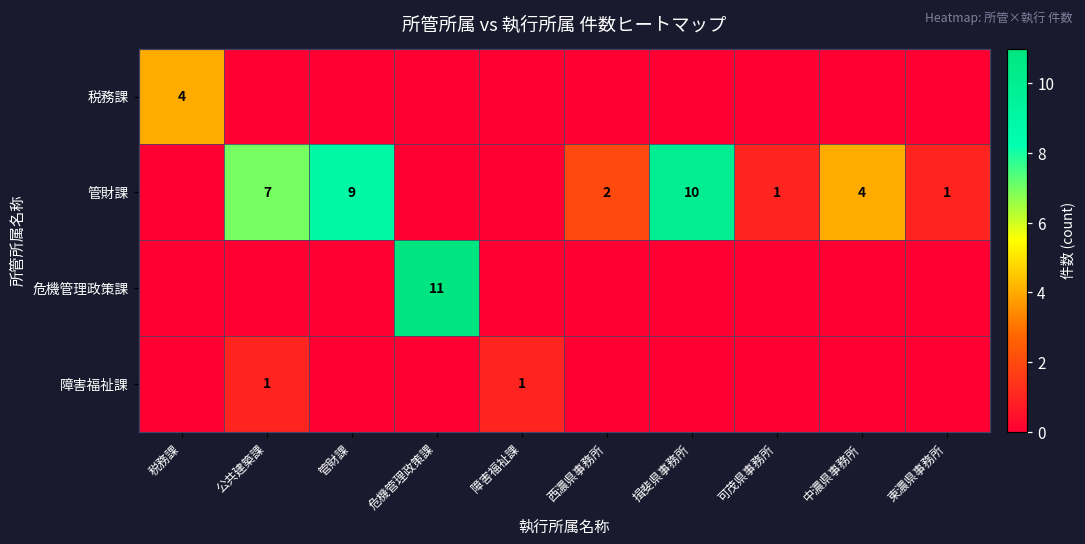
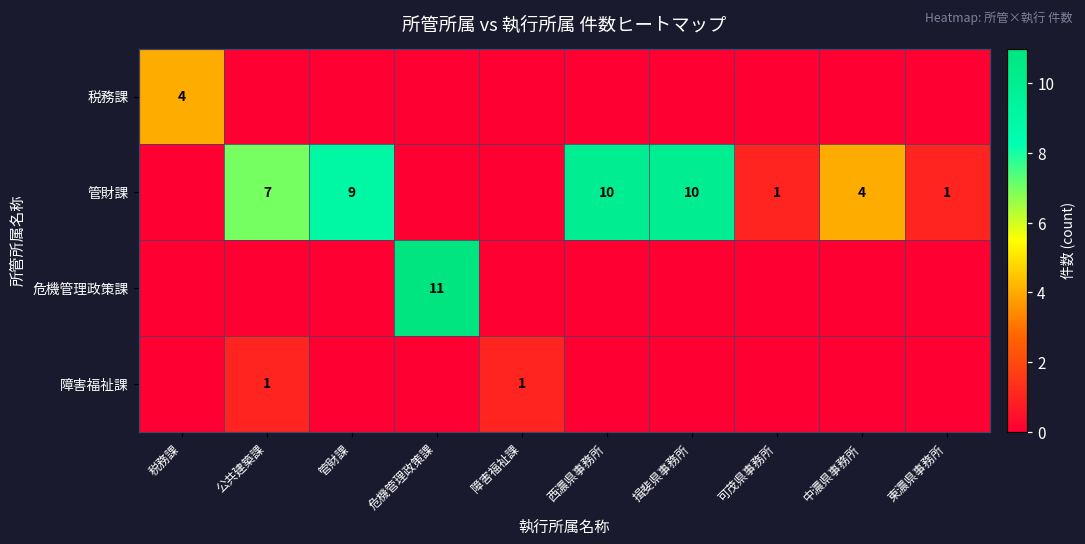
  {
    "税務課": {
      "税務課": 4
    },
    "管財課": {
      "公共建築課": 7,
      "管財課": 9,
-     "西濃県事務所": 2,
+     "西濃県事務所": 10,
      "揖斐県事務所": 10,
      "可茂県事務所": 1,
      "中濃県事務所": 4,
      "東濃県事務所": 1
    },
    "危機管理政策課": {
      "危機管理政策課": 11
    },
    "障害福祉課": {
      "公共建築課": 1,
      "障害福祉課": 1
    }
  }
